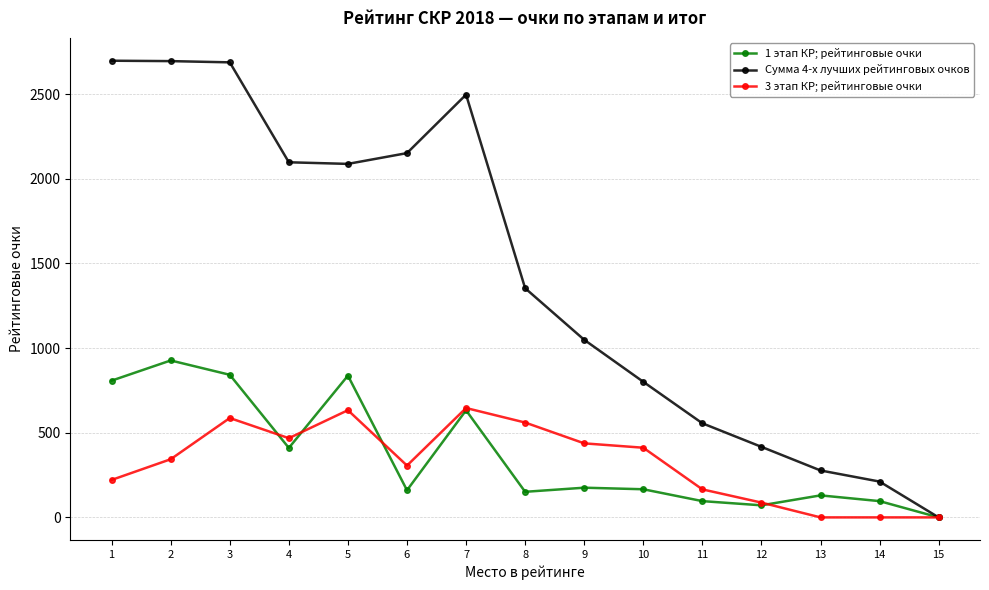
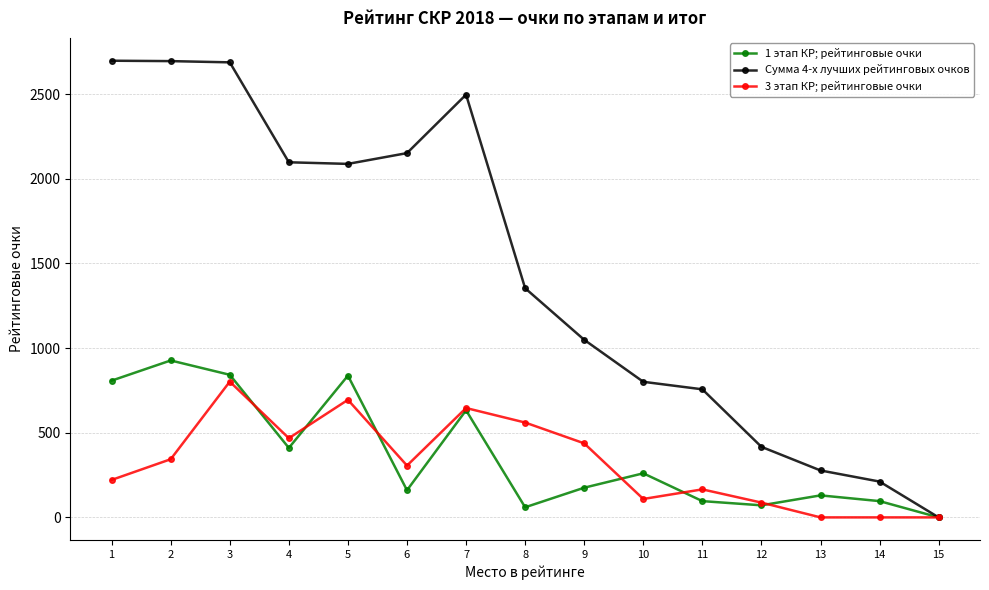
  {
    "1 этап КР; рейтинговые очки": {
      "1": 810,
      "2": 930,
      "3": 840,
      "4": 410,
      "5": 840,
      "6": 160,
-     "8": 150,
+     "8": 60,
      "9": 180,
-     "10": 170,
+     "10": 260,
      "11": 100,
      "12": 70,
      "13": 130,
      "14": 100
    },
    "Сумма 4-х лучших рейтинговых очков": {
      "1": 2700,
      "2": 2700,
      "3": 2690,
      "4": 2100,
      "5": 2090,
      "6": 2150,
      "7": 2500,
      "8": 1350,
      "9": 1050,
      "10": 800,
-     "11": 560,
+     "11": 760,
      "12": 420,
      "13": 280,
      "14": 210
    },
    "3 этап КР; рейтинговые очки": {
      "1": 220,
      "2": 340,
-     "3": 590,
+     "3": 800,
      "4": 470,
-     "5": 630,
+     "5": 690,
      "6": 310,
      "8": 560,
      "9": 440,
-     "10": 410,
+     "10": 110,
      "11": 170,
      "12": 90,
      "13": 0,
      "14": 0
    }
  }
